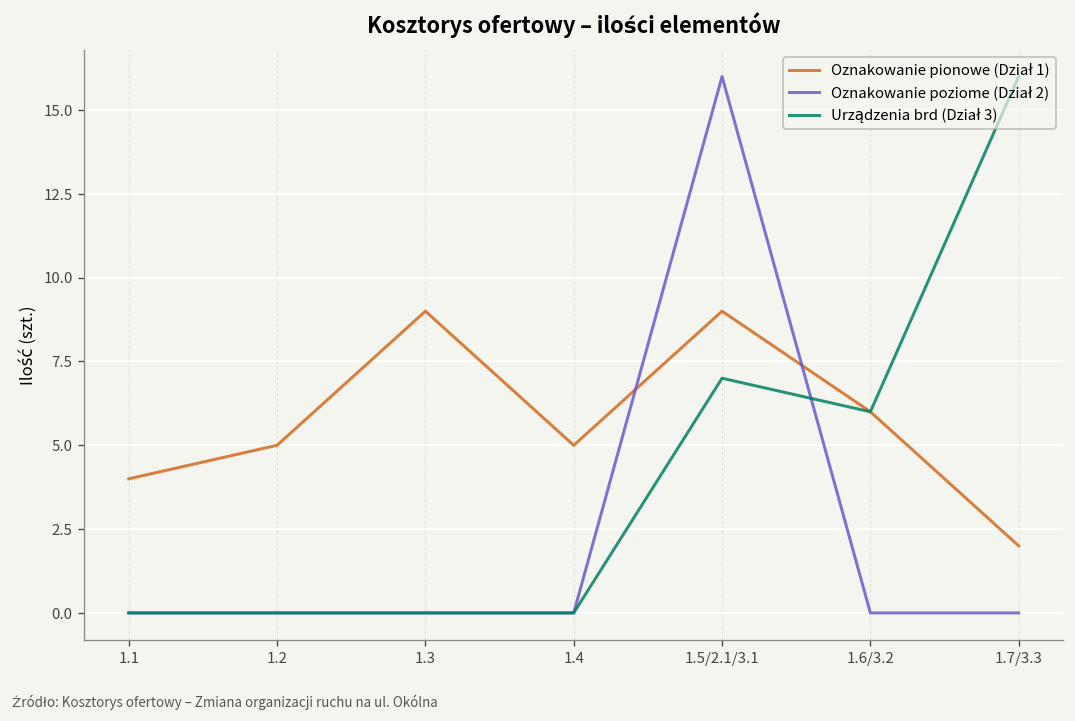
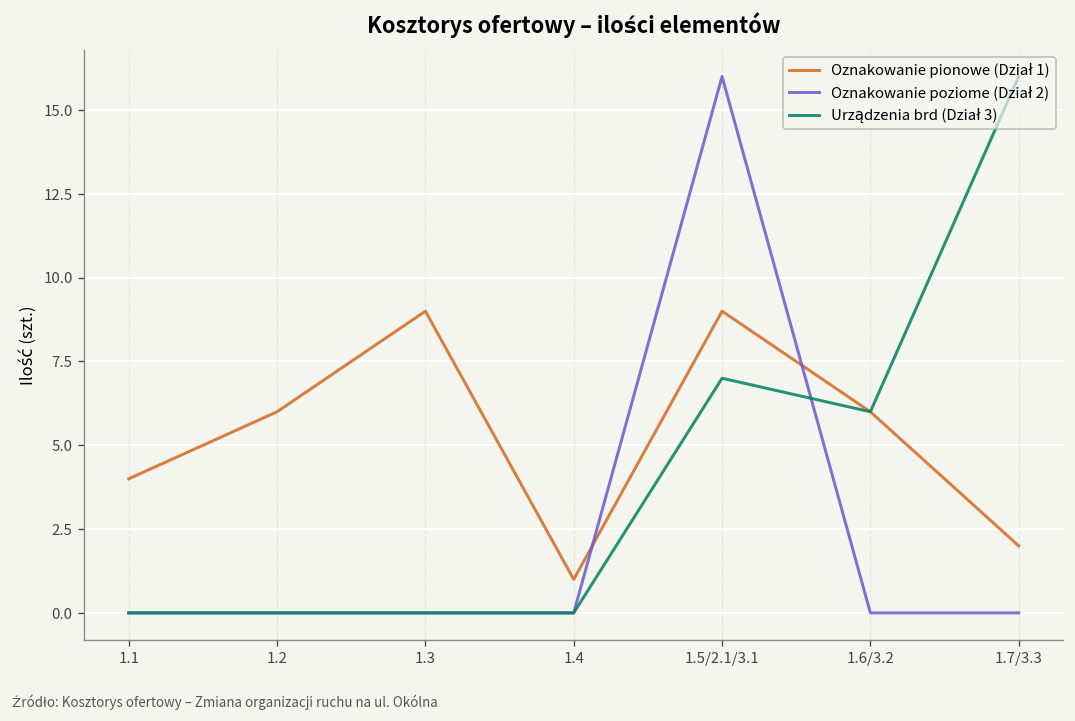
  {
    "Oznakowanie pionowe (Dział 1)": {
      "1.1": 4,
-     "1.2": 5,
+     "1.2": 6,
      "1.3": 9,
-     "1.4": 5,
+     "1.4": 1,
      "1.5/2.1/3.1": 9,
      "1.7/3.3": 2
    },
    "Oznakowanie poziome (Dział 2)": {
      "1.5/2.1/3.1": 16,
      "1.6/3.2": 0,
      "1.7/3.3": 0
    },
    "Urządzenia brd (Dział 3)": {
      "1.5/2.1/3.1": 7
    }
  }
